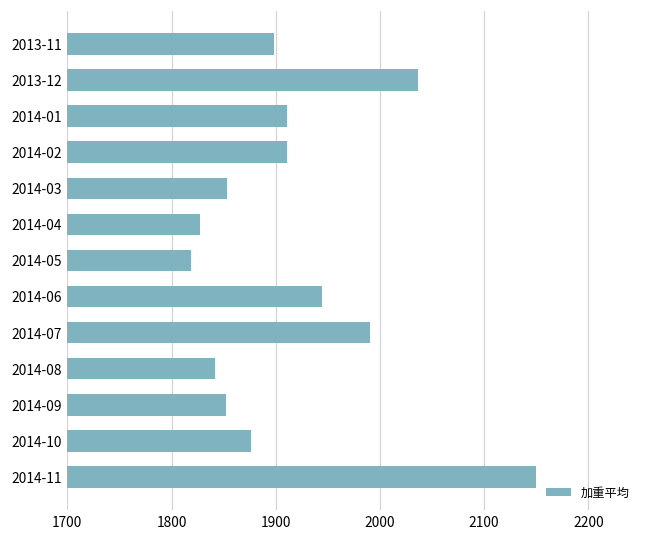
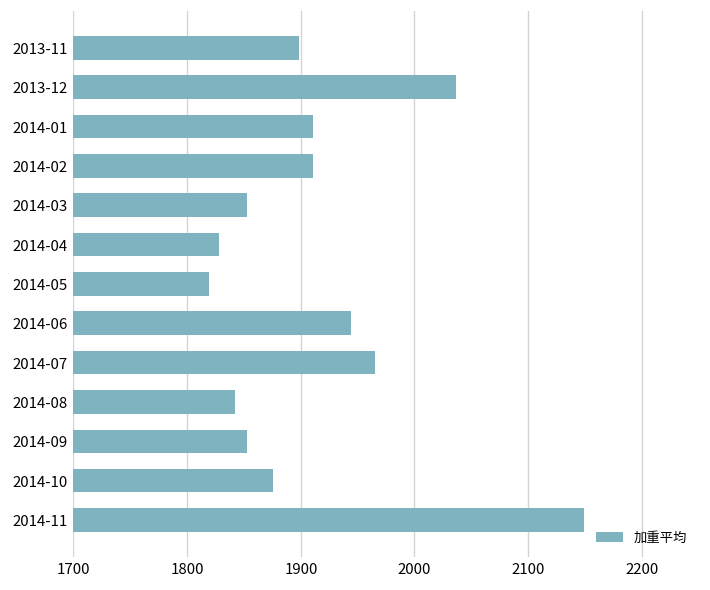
  {
    "2013-11": 1900,
    "2013-12": 2040,
    "2014-01": 1910,
    "2014-02": 1910,
    "2014-03": 1850,
    "2014-04": 1830,
    "2014-05": 1820,
    "2014-06": 1940,
-   "2014-07": 1990,
+   "2014-07": 1970,
    "2014-08": 1840,
    "2014-09": 1850,
    "2014-10": 1880,
    "2014-11": 2150
  }
